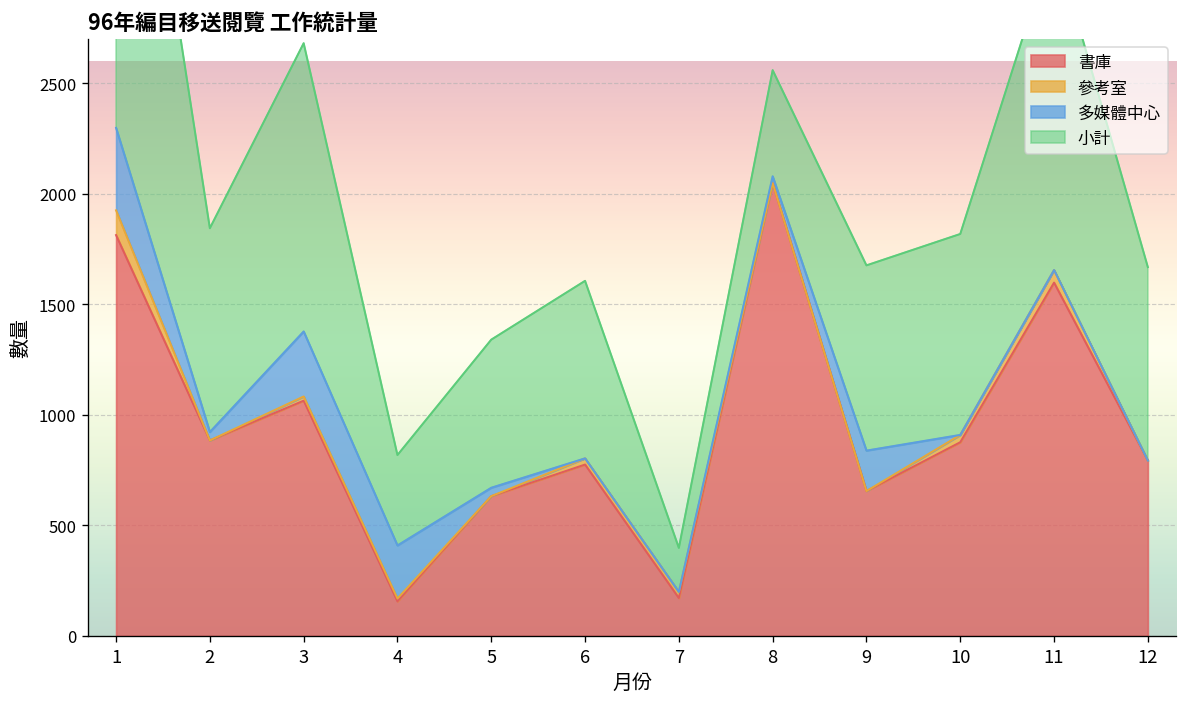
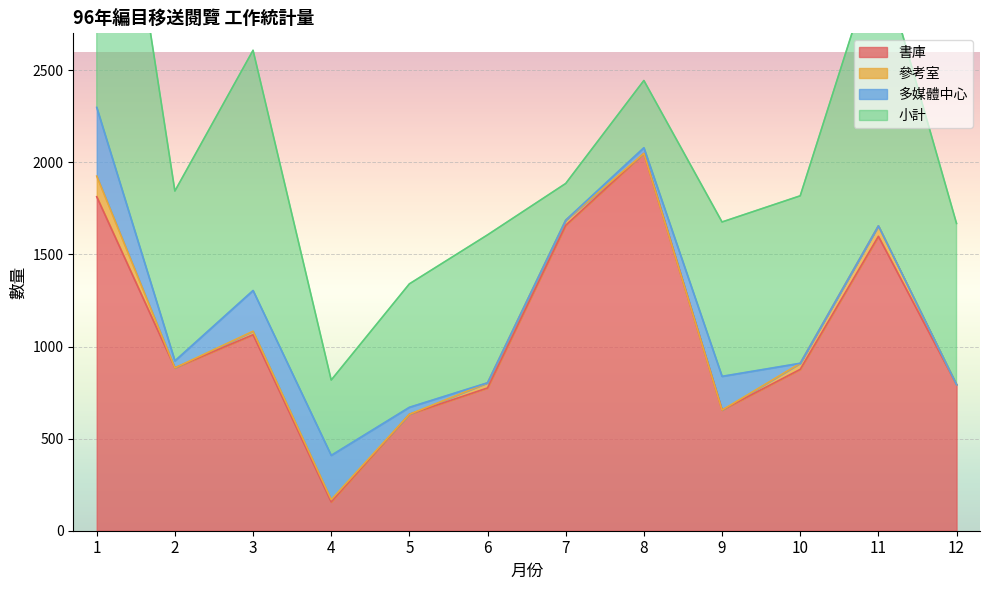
  {
    "書庫": {
      "1": 1810,
      "3": 1060,
      "6": 780,
-     "7": 170,
+     "7": 1660,
      "10": 880,
      "11": 1600
    },
    "參考室": {
      "1": 110,
      "3": 20
    },
    "多媒體中心": {
      "1": 370,
      "2": 40,
-     "3": 290,
+     "3": 220,
      "4": 240,
      "5": 40,
      "8": 30,
      "9": 180
    },
    "小計": {
      "2": 920,
      "3": 1300,
      "4": 410,
      "5": 670,
      "6": 800,
      "7": 200,
-     "8": 480,
+     "8": 370,
      "9": 840,
      "10": 910,
      "12": 880
    }
  }
